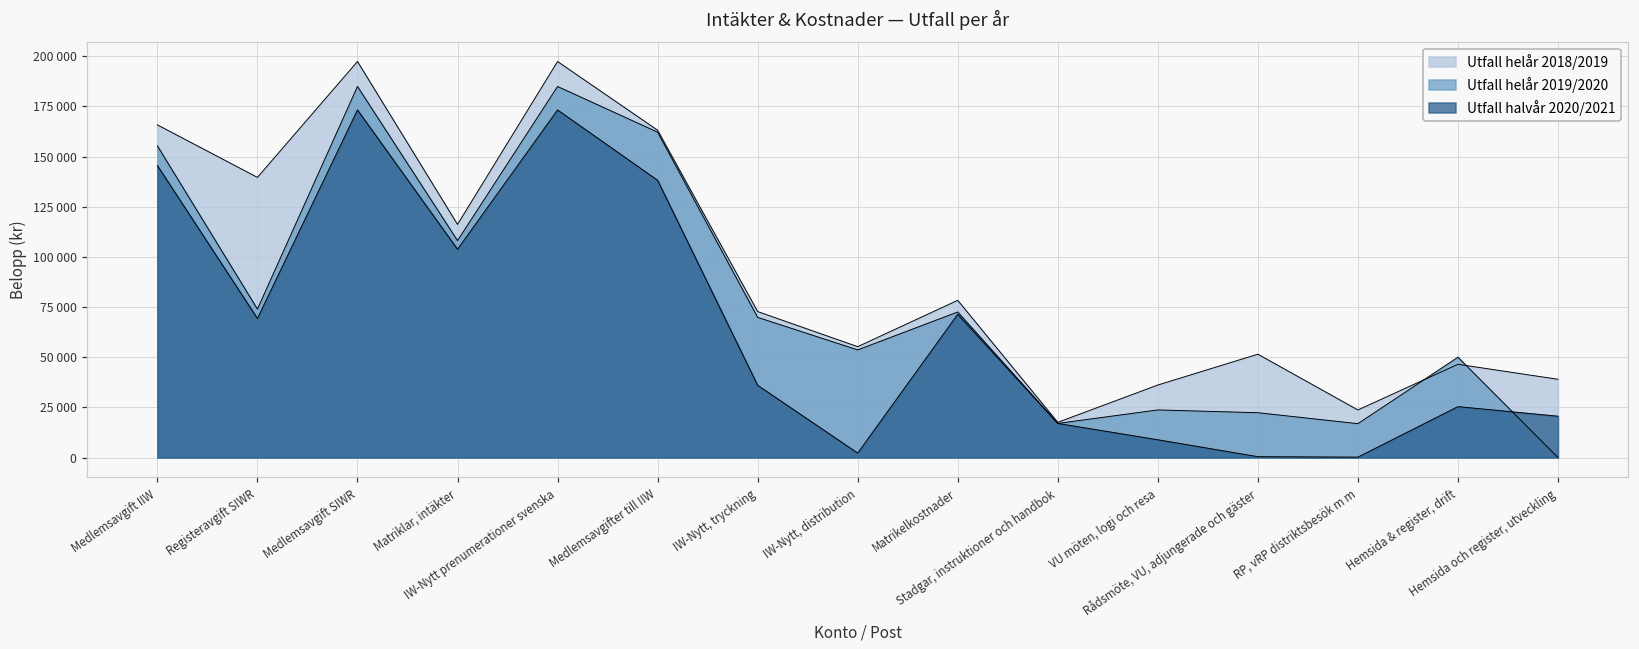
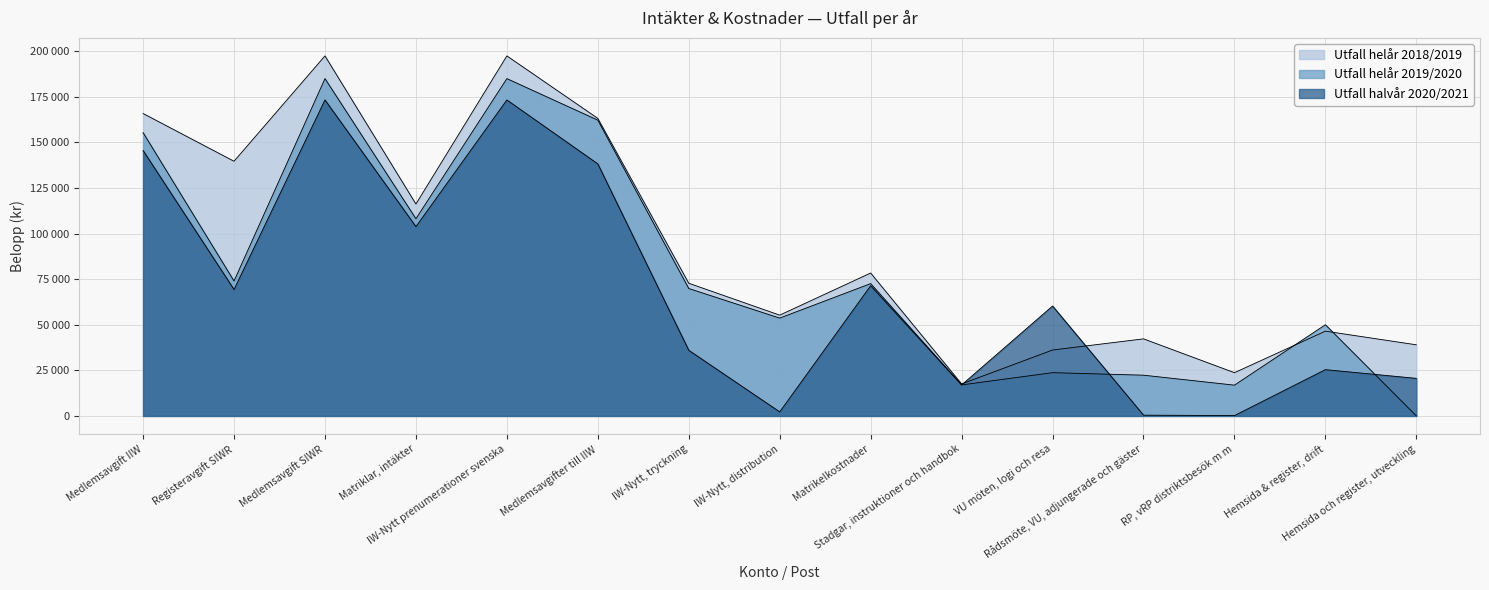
  {
    "Utfall helår 2018/2019": {
      "Medlemsavgift IIW": 166000,
      "Registeravgift SIWR": 140000,
      "Medlemsavgift SIWR": 197000,
      "Matriklar, intäkter": 116000,
      "IW-Nytt prenumerationer svenska": 197000,
      "IW-Nytt, tryckning": 73000,
      "IW-Nytt, distribution": 55000,
      "Matrikelkostnader": 78000,
      "VU möten, logi och resa": 36000,
-     "Rådsmöte, VU, adjungerade och gäster": 52000,
+     "Rådsmöte, VU, adjungerade och gäster": 42000,
      "RP, vRP distriktsbesök m m": 24000,
      "Hemsida & register, drift": 46000,
      "Hemsida och register, utveckling": 39000
    },
    "Utfall helår 2019/2020": {
      "Medlemsavgift IIW": 155000,
      "Registeravgift SIWR": 74000,
      "Medlemsavgift SIWR": 185000,
      "Matriklar, intäkter": 108000,
      "IW-Nytt prenumerationer svenska": 185000,
      "IW-Nytt, tryckning": 70000,
      "IW-Nytt, distribution": 54000,
      "VU möten, logi och resa": 24000,
      "Rådsmöte, VU, adjungerade och gäster": 22000,
      "RP, vRP distriktsbesök m m": 17000,
      "Hemsida & register, drift": 50000,
      "Hemsida och register, utveckling": 0
    },
    "Utfall halvår 2020/2021": {
      "Medlemsavgift IIW": 146000,
      "Registeravgift SIWR": 69000,
      "Medlemsavgift SIWR": 173000,
      "Matriklar, intäkter": 104000,
      "IW-Nytt prenumerationer svenska": 173000,
      "Medlemsavgifter till IIW": 138000,
      "IW-Nytt, tryckning": 36000,
      "IW-Nytt, distribution": 2000,
-     "VU möten, logi och resa": 9000,
+     "VU möten, logi och resa": 60000,
      "Rådsmöte, VU, adjungerade och gäster": 0,
      "RP, vRP distriktsbesök m m": 0,
      "Hemsida & register, drift": 25000,
      "Hemsida och register, utveckling": 21000
    }
  }
